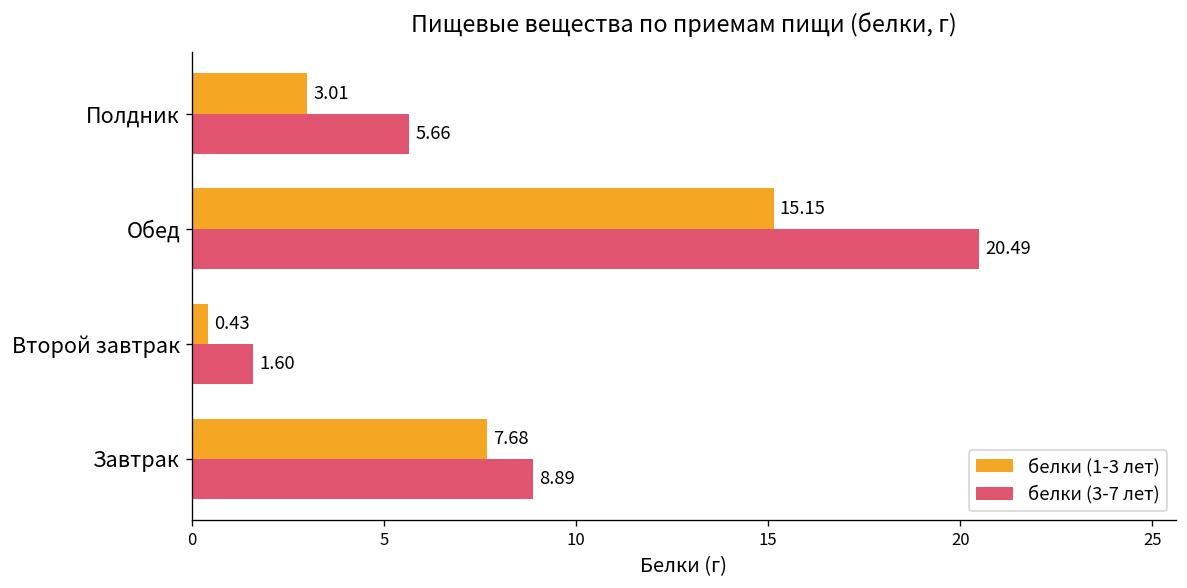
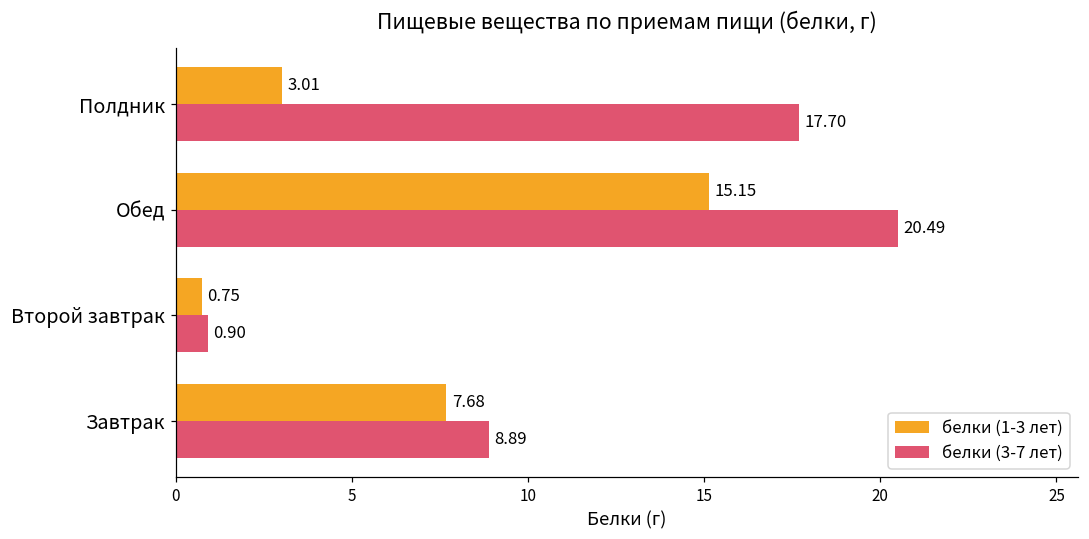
  {
    "белки (1-3 лет)": {
      "Полдник": 3.01,
      "Обед": 15.15,
-     "Второй завтрак": 0.43,
+     "Второй завтрак": 0.75,
      "Завтрак": 7.68
    },
    "белки (3-7 лет)": {
-     "Полдник": 5.66,
+     "Полдник": 17.70,
      "Обед": 20.49,
-     "Второй завтрак": 1.60,
+     "Второй завтрак": 0.90,
      "Завтрак": 8.89
    }
  }
